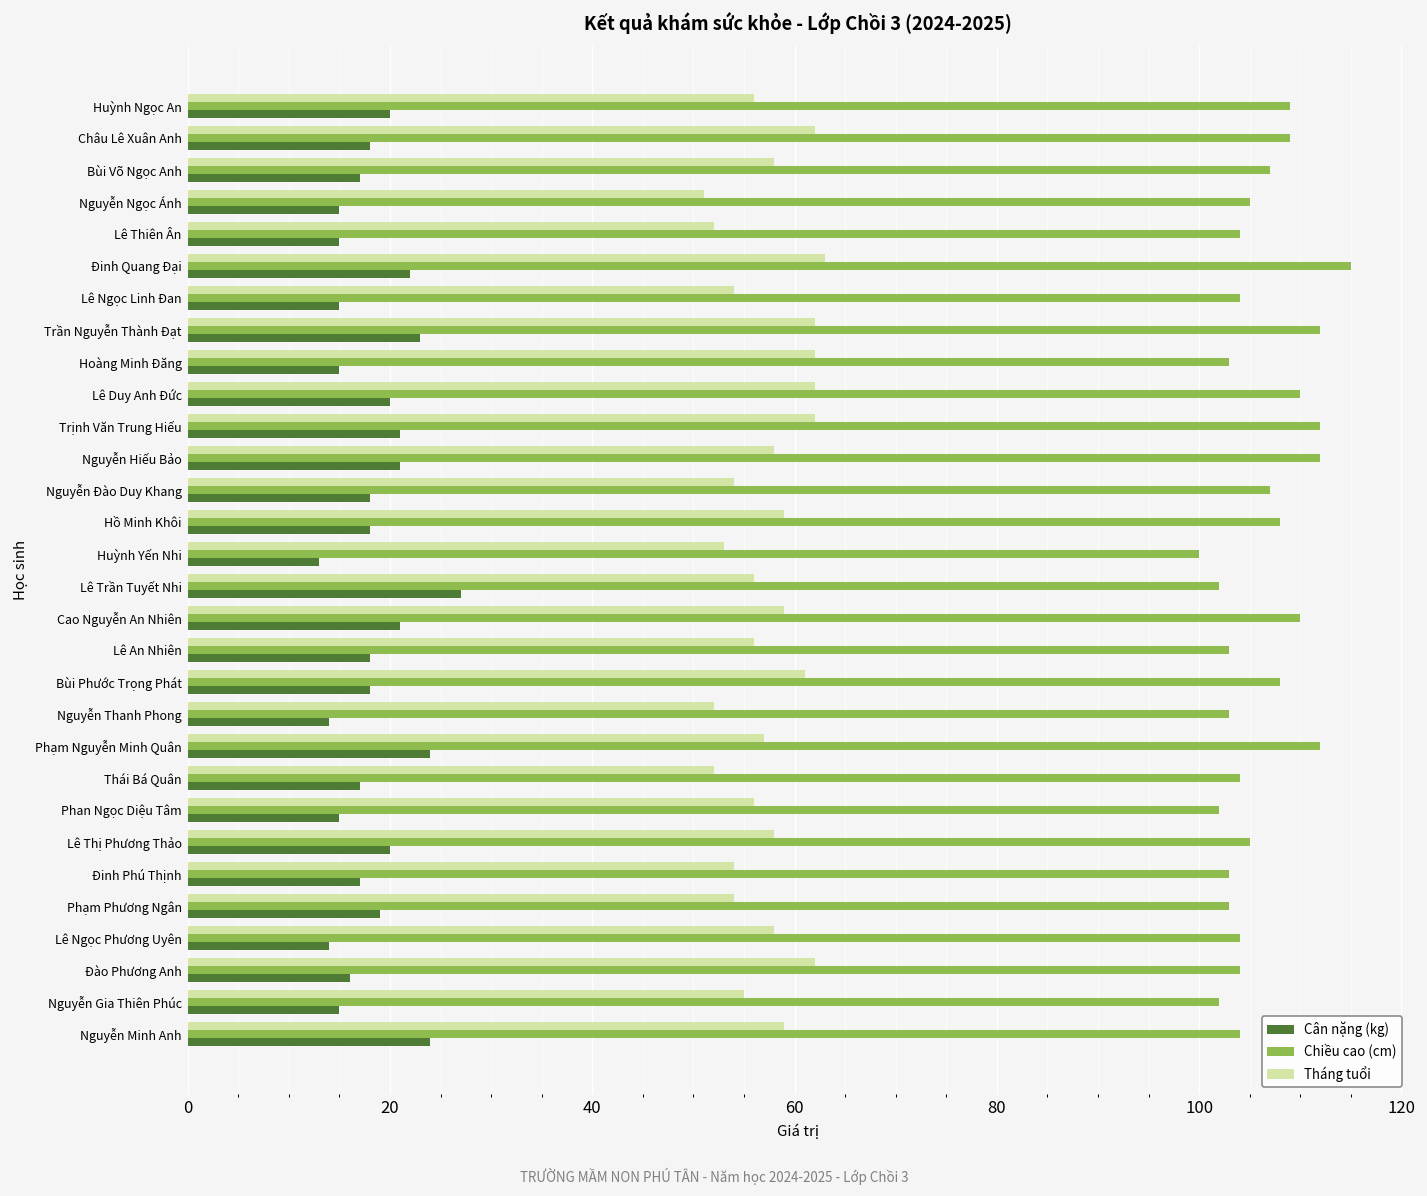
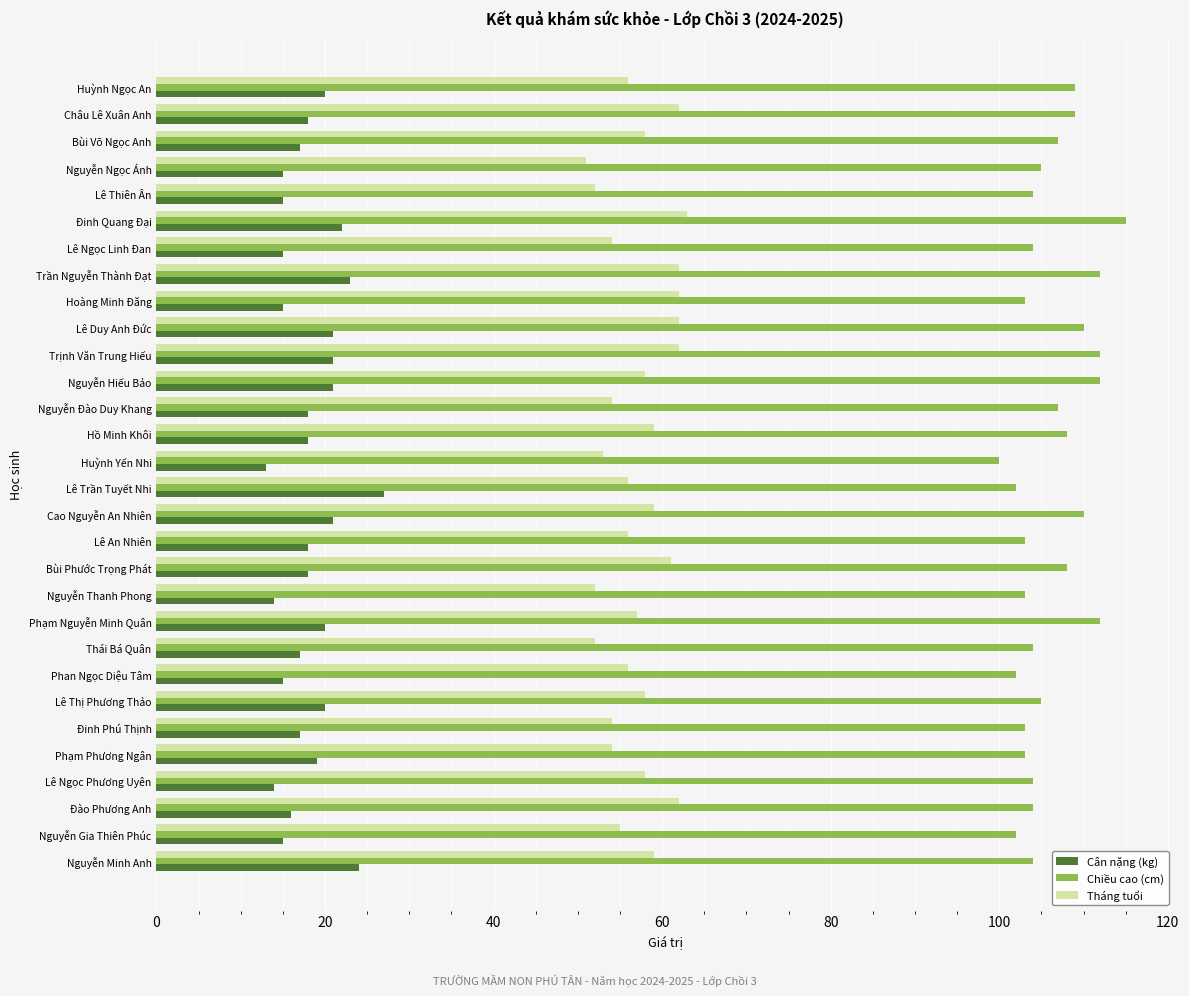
  {
    "Cân nặng (kg)": {
      "Huỳnh Ngọc An": 20,
      "Châu Lê Xuân Anh": 18,
      "Bùi Võ Ngọc Anh": 17,
      "Nguyễn Ngọc Ánh": 15,
      "Lê Thiên Ân": 15,
      "Đinh Quang Đại": 22,
      "Lê Ngọc Linh Đan": 15,
      "Trần Nguyễn Thành Đạt": 23,
      "Hoàng Minh Đăng": 15,
-     "Lê Duy Anh Đức": 20,
+     "Lê Duy Anh Đức": 21,
      "Trịnh Văn Trung Hiếu": 21,
      "Nguyễn Hiếu Bảo": 21,
      "Nguyễn Đào Duy Khang": 18,
      "Hồ Minh Khôi": 18,
      "Huỳnh Yến Nhi": 13,
      "Lê Trần Tuyết Nhi": 27,
      "Cao Nguyễn An Nhiên": 21,
      "Lê An Nhiên": 18,
      "Bùi Phước Trọng Phát": 18,
      "Nguyễn Thanh Phong": 14,
-     "Phạm Nguyễn Minh Quân": 24,
+     "Phạm Nguyễn Minh Quân": 20,
      "Thái Bá Quân": 17,
      "Phan Ngọc Diệu Tâm": 15,
      "Lê Thị Phương Thảo": 20,
      "Đinh Phú Thịnh": 17,
      "Phạm Phương Ngân": 19,
      "Lê Ngọc Phương Uyên": 14,
      "Đào Phương Anh": 16,
      "Nguyễn Gia Thiên Phúc": 15,
      "Nguyễn Minh Anh": 24
    },
    "Chiều cao (cm)": {
      "Huỳnh Ngọc An": 109,
      "Châu Lê Xuân Anh": 109,
      "Bùi Võ Ngọc Anh": 107,
      "Nguyễn Ngọc Ánh": 105,
      "Lê Thiên Ân": 104,
      "Đinh Quang Đại": 115,
      "Lê Ngọc Linh Đan": 104,
      "Trần Nguyễn Thành Đạt": 112,
      "Hoàng Minh Đăng": 103,
      "Lê Duy Anh Đức": 110,
      "Trịnh Văn Trung Hiếu": 112,
      "Nguyễn Hiếu Bảo": 112,
      "Nguyễn Đào Duy Khang": 107,
      "Hồ Minh Khôi": 108,
      "Huỳnh Yến Nhi": 100,
      "Lê Trần Tuyết Nhi": 102,
      "Cao Nguyễn An Nhiên": 110,
      "Lê An Nhiên": 103,
      "Bùi Phước Trọng Phát": 108,
      "Nguyễn Thanh Phong": 103,
      "Phạm Nguyễn Minh Quân": 112,
      "Thái Bá Quân": 104,
      "Phan Ngọc Diệu Tâm": 102,
      "Lê Thị Phương Thảo": 105,
      "Đinh Phú Thịnh": 103,
      "Phạm Phương Ngân": 103,
      "Lê Ngọc Phương Uyên": 104,
      "Đào Phương Anh": 104,
      "Nguyễn Gia Thiên Phúc": 102,
      "Nguyễn Minh Anh": 104
    },
    "Tháng tuổi": {
      "Huỳnh Ngọc An": 56,
      "Châu Lê Xuân Anh": 62,
      "Bùi Võ Ngọc Anh": 58,
      "Nguyễn Ngọc Ánh": 51,
      "Lê Thiên Ân": 52,
      "Đinh Quang Đại": 63,
      "Lê Ngọc Linh Đan": 54,
      "Trần Nguyễn Thành Đạt": 62,
      "Hoàng Minh Đăng": 62,
      "Lê Duy Anh Đức": 62,
      "Trịnh Văn Trung Hiếu": 62,
      "Nguyễn Hiếu Bảo": 58,
      "Nguyễn Đào Duy Khang": 54,
      "Hồ Minh Khôi": 59,
      "Huỳnh Yến Nhi": 53,
      "Lê Trần Tuyết Nhi": 56,
      "Cao Nguyễn An Nhiên": 59,
      "Lê An Nhiên": 56,
      "Bùi Phước Trọng Phát": 61,
      "Nguyễn Thanh Phong": 52,
      "Phạm Nguyễn Minh Quân": 57,
      "Thái Bá Quân": 52,
      "Phan Ngọc Diệu Tâm": 56,
      "Lê Thị Phương Thảo": 58,
      "Đinh Phú Thịnh": 54,
      "Phạm Phương Ngân": 54,
      "Lê Ngọc Phương Uyên": 58,
      "Đào Phương Anh": 62,
      "Nguyễn Gia Thiên Phúc": 55,
      "Nguyễn Minh Anh": 59
    }
  }
